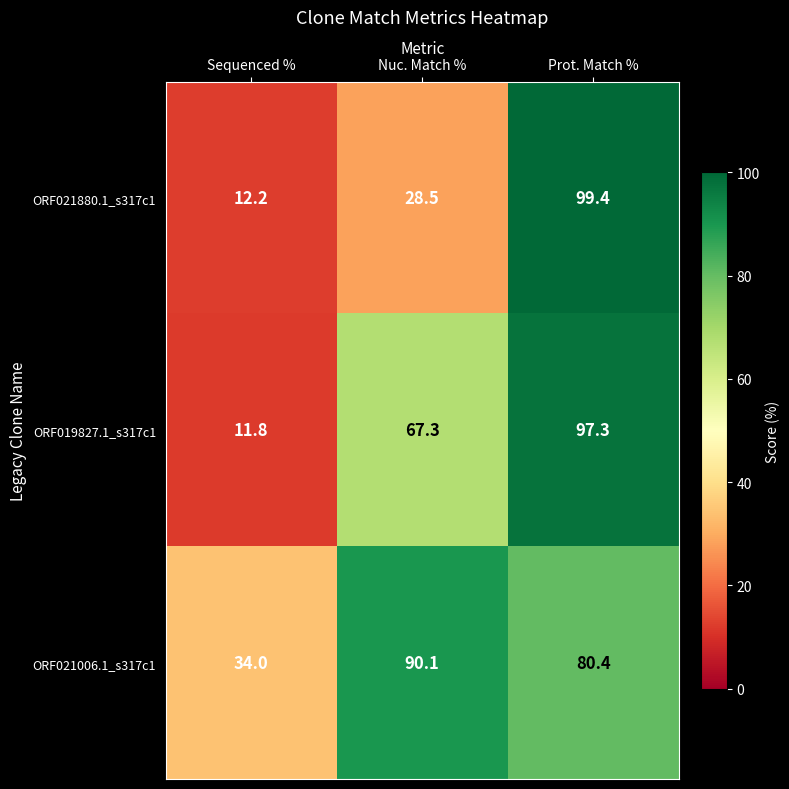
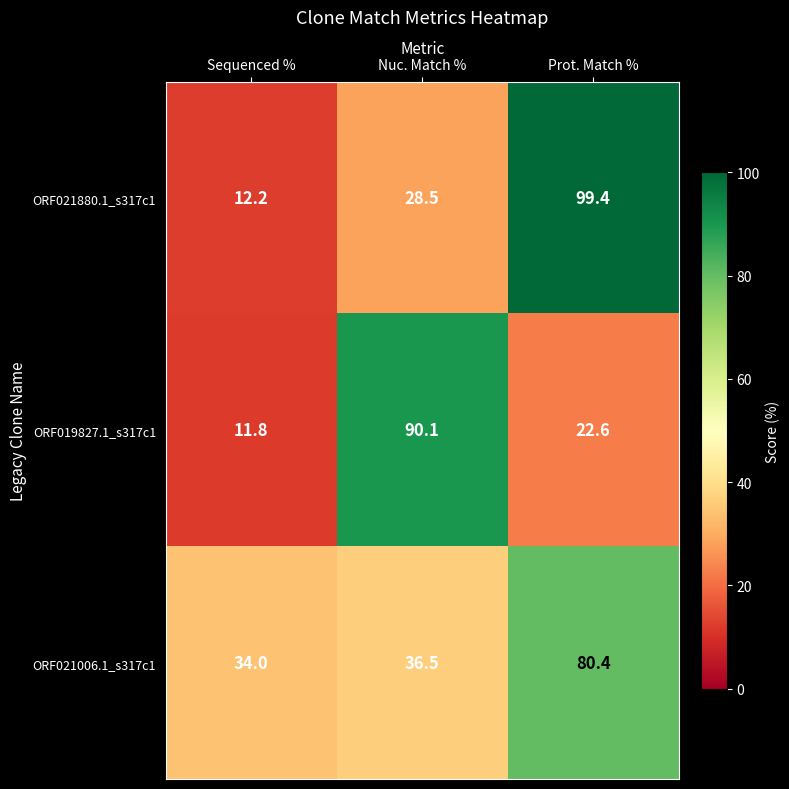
  {
    "ORF021880.1_s317c1": {
      "Sequenced %": 12.2,
      "Nuc. Match %": 28.5,
      "Prot. Match %": 99.4
    },
    "ORF019827.1_s317c1": {
      "Sequenced %": 11.8,
-     "Nuc. Match %": 67.3,
-     "Prot. Match %": 97.3
+     "Nuc. Match %": 90.1,
+     "Prot. Match %": 22.6
    },
    "ORF021006.1_s317c1": {
      "Sequenced %": 34.0,
-     "Nuc. Match %": 90.1,
+     "Nuc. Match %": 36.5,
      "Prot. Match %": 80.4
    }
  }
